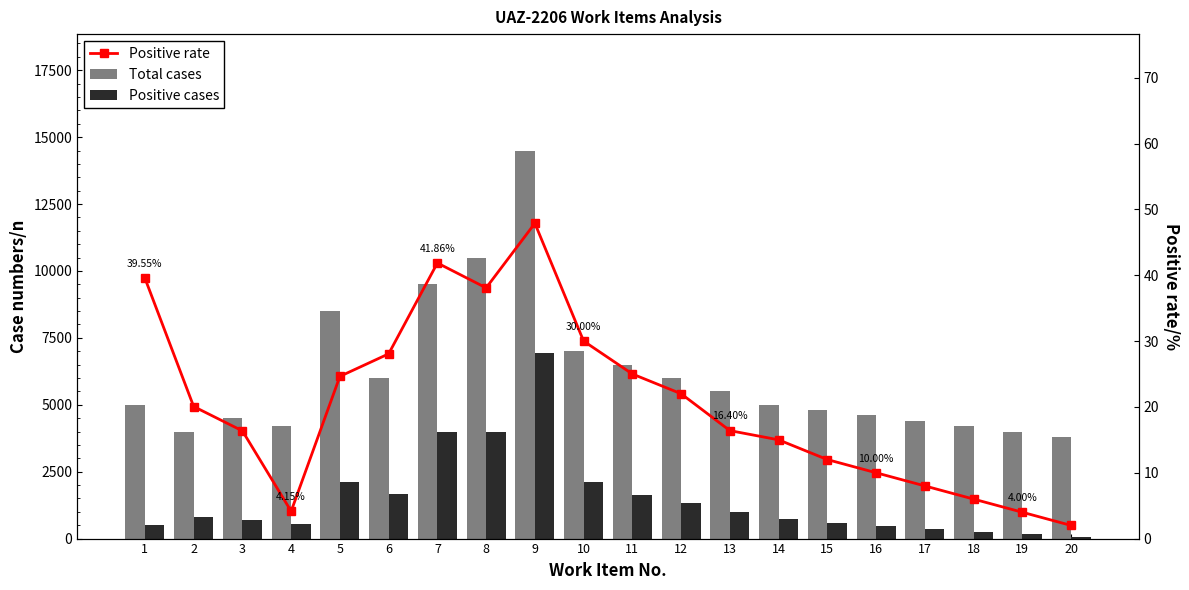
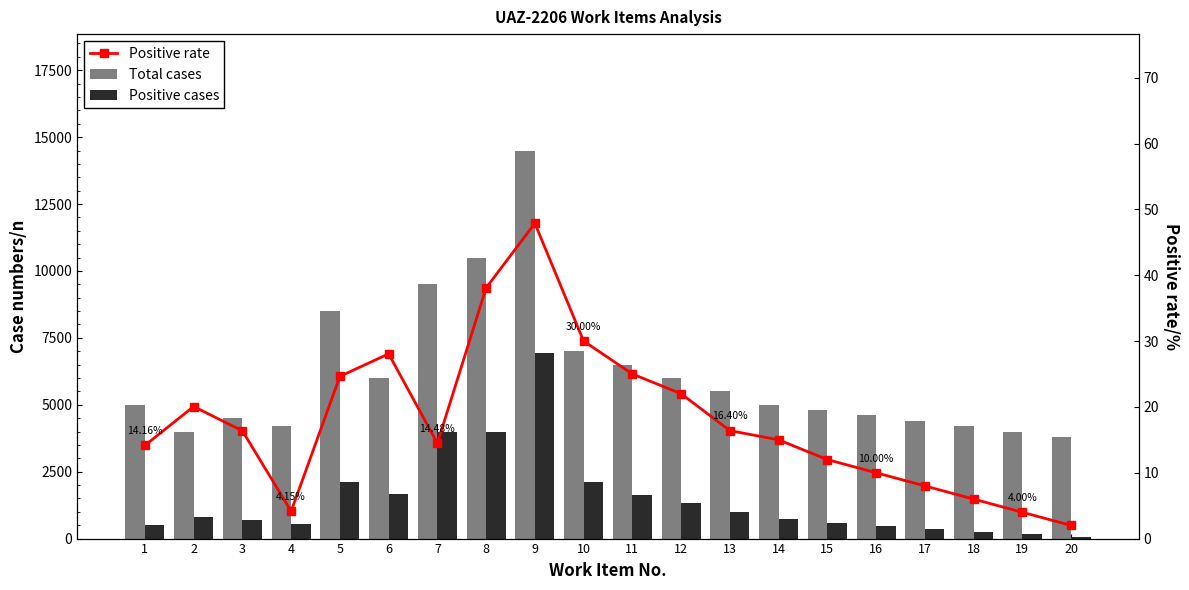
  {
    "Total cases": {
      "19": "4.00%"
    },
    "Positive rate": {
-     "1": "39.55%",
+     "1": "14.16%",
      "4": "4.15%",
-     "7": "41.86%",
+     "7": "14.48%",
      "10": "30.00%",
      "13": "16.40%",
      "16": "10.00%"
    }
  }
